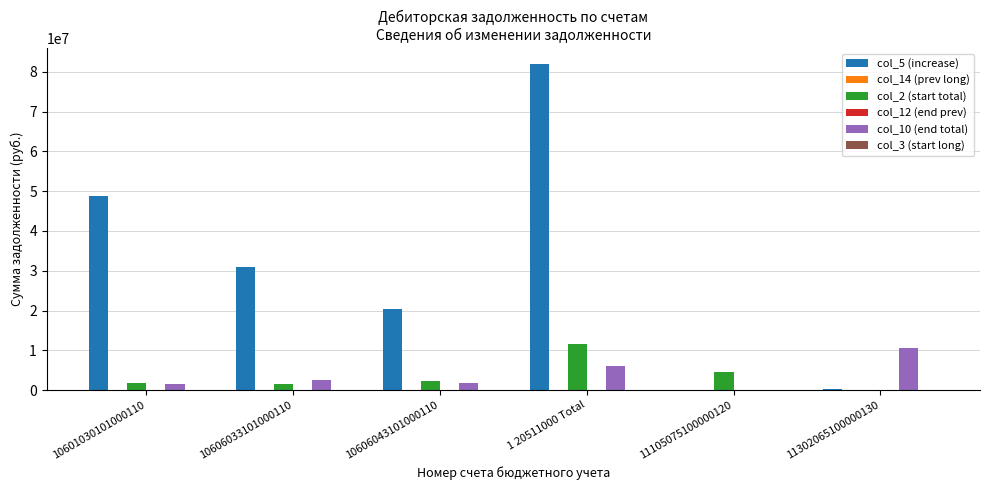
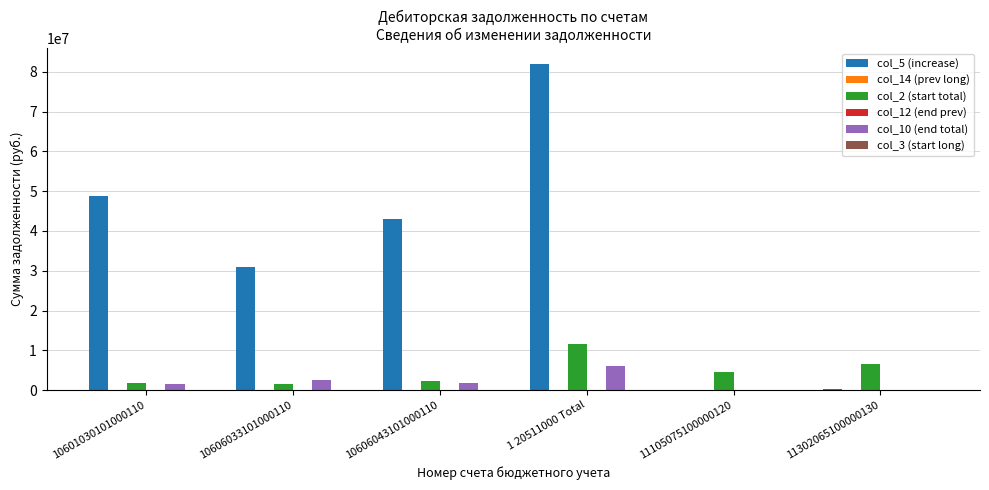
  {
    "col_5 (increase)": {
      "10601030101000110": 49000000,
      "10606033101000110": 31000000,
-     "10606043101000110": 21000000,
+     "10606043101000110": 43000000,
      "1 20511000 Total": 82000000
    },
    "col_14 (prev long)": {
      "10601030101000110": 0,
      "10606033101000110": 0,
      "10606043101000110": 0,
      "1 20511000 Total": 0,
      "11105075100000120": 0,
      "11302065100000130": 0
    },
    "col_2 (start total)": {
      "10601030101000110": 2000000,
      "10606033101000110": 2000000,
      "10606043101000110": 2000000,
      "1 20511000 Total": 12000000,
      "11105075100000120": 5000000,
-     "11302065100000130": 0
+     "11302065100000130": 7000000
    },
    "col_12 (end prev)": {
      "10601030101000110": 0,
      "10606033101000110": 0,
      "10606043101000110": 0,
      "1 20511000 Total": 0,
      "11105075100000120": 0,
      "11302065100000130": 0
    },
    "col_10 (end total)": {
      "10601030101000110": 2000000,
      "10606033101000110": 2000000,
      "10606043101000110": 2000000,
      "1 20511000 Total": 6000000,
-     "11302065100000130": 11000000
+     "11302065100000130": 0
    },
    "col_3 (start long)": {
      "10601030101000110": 0,
      "10606033101000110": 0,
      "10606043101000110": 0,
      "1 20511000 Total": 0,
      "11105075100000120": 0,
      "11302065100000130": 0
    }
  }
